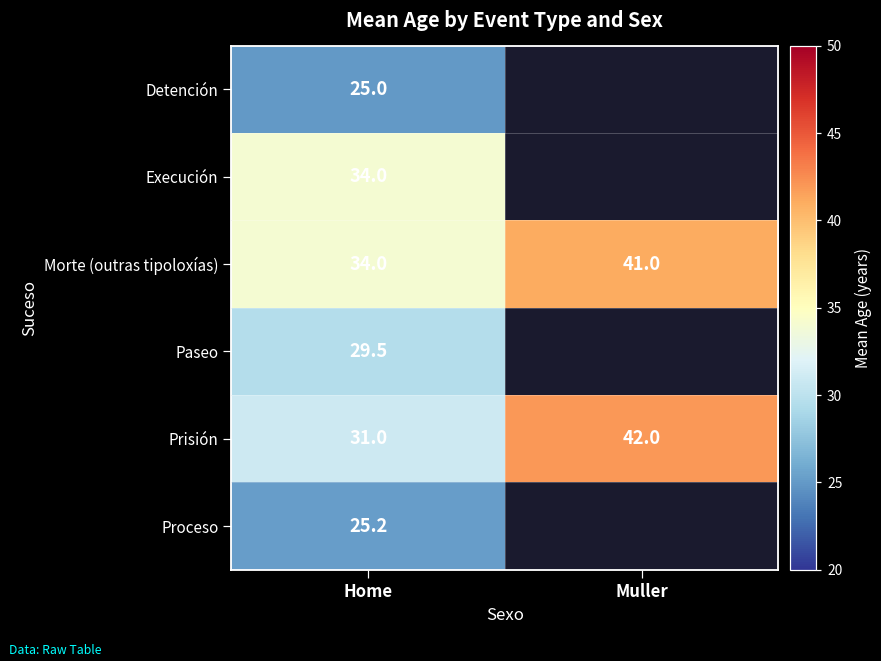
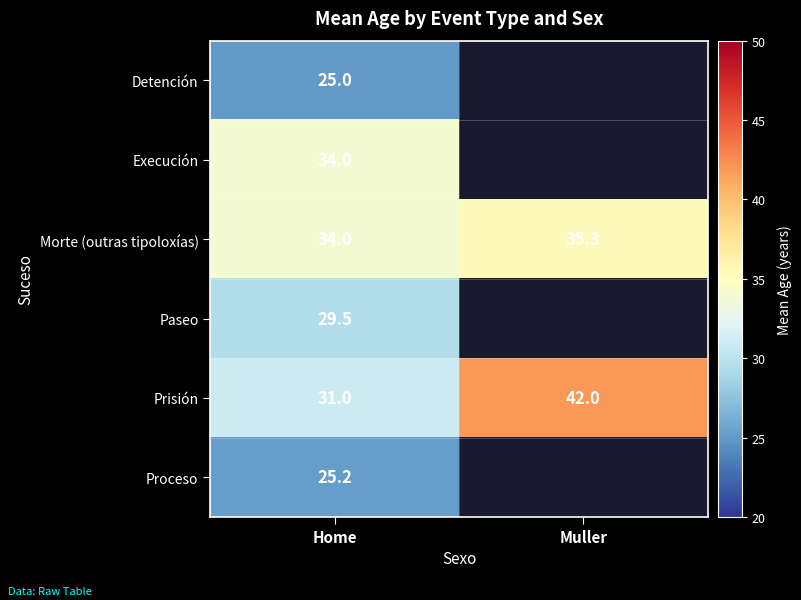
  {
    "Detención": {
      "Home": 25.0
    },
    "Morte (outras tipoloxías)": {
-     "Muller": 41.0
+     "Muller": 35.3
    },
    "Paseo": {
      "Home": 29.5
    },
    "Prisión": {
      "Home": 31.0,
      "Muller": 42.0
    },
    "Proceso": {
      "Home": 25.2
    }
  }
